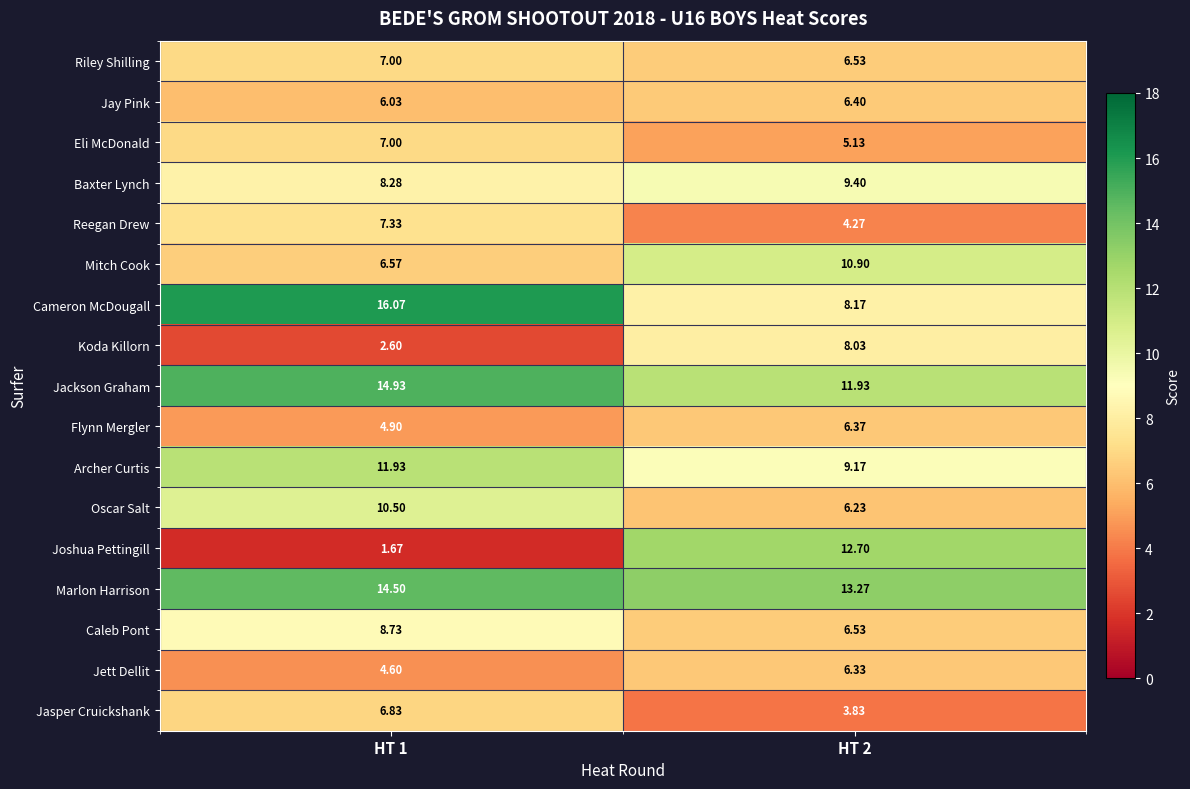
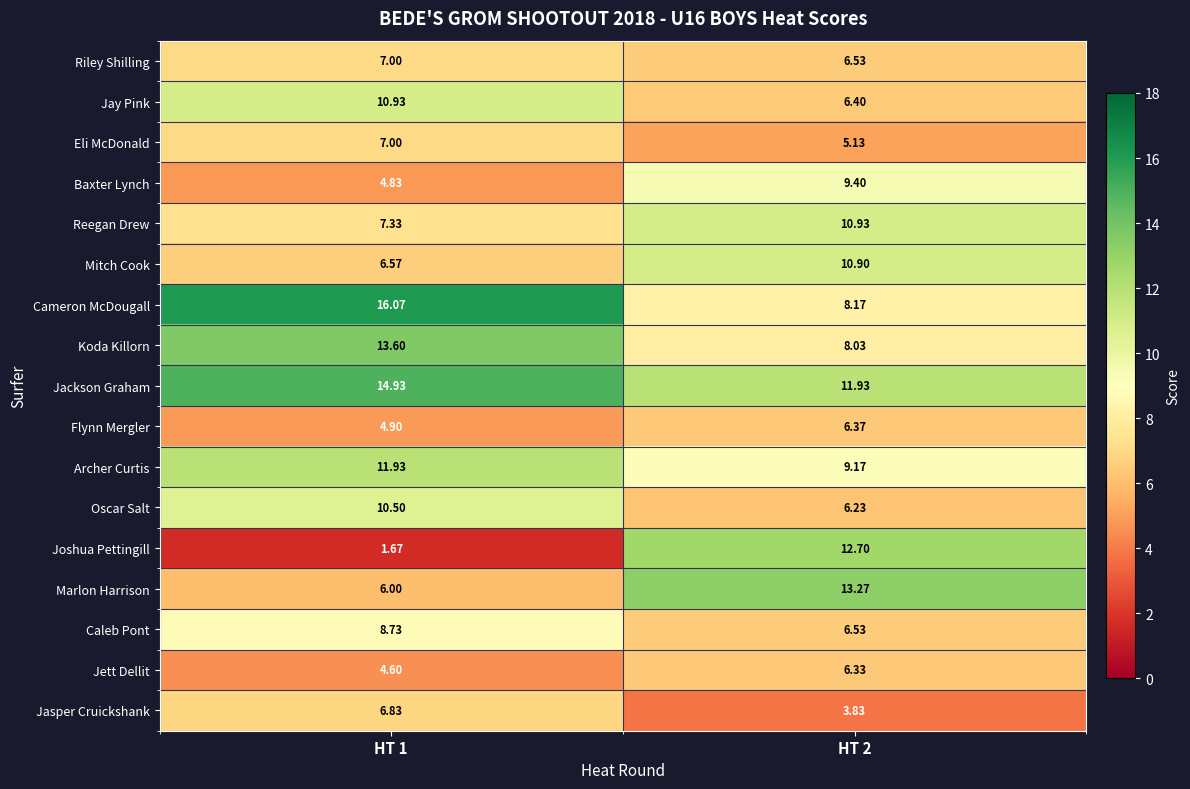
  {
    "Riley Shilling": {
      "HT 1": 7.00,
      "HT 2": 6.53
    },
    "Jay Pink": {
-     "HT 1": 6.03,
+     "HT 1": 10.93,
      "HT 2": 6.40
    },
    "Eli McDonald": {
      "HT 1": 7.00,
      "HT 2": 5.13
    },
    "Baxter Lynch": {
-     "HT 1": 8.28,
+     "HT 1": 4.83,
      "HT 2": 9.40
    },
    "Reegan Drew": {
      "HT 1": 7.33,
-     "HT 2": 4.27
+     "HT 2": 10.93
    },
    "Mitch Cook": {
      "HT 1": 6.57,
      "HT 2": 10.90
    },
    "Cameron McDougall": {
      "HT 1": 16.07,
      "HT 2": 8.17
    },
    "Koda Killorn": {
-     "HT 1": 2.60,
+     "HT 1": 13.60,
      "HT 2": 8.03
    },
    "Jackson Graham": {
      "HT 1": 14.93,
      "HT 2": 11.93
    },
    "Flynn Mergler": {
      "HT 1": 4.90,
      "HT 2": 6.37
    },
    "Archer Curtis": {
      "HT 1": 11.93,
      "HT 2": 9.17
    },
    "Oscar Salt": {
      "HT 1": 10.50,
      "HT 2": 6.23
    },
    "Joshua Pettingill": {
      "HT 1": 1.67,
      "HT 2": 12.70
    },
    "Marlon Harrison": {
-     "HT 1": 14.50,
+     "HT 1": 6.00,
      "HT 2": 13.27
    },
    "Caleb Pont": {
      "HT 1": 8.73,
      "HT 2": 6.53
    },
    "Jett Dellit": {
      "HT 1": 4.60,
      "HT 2": 6.33
    },
    "Jasper Cruickshank": {
      "HT 1": 6.83,
      "HT 2": 3.83
    }
  }
